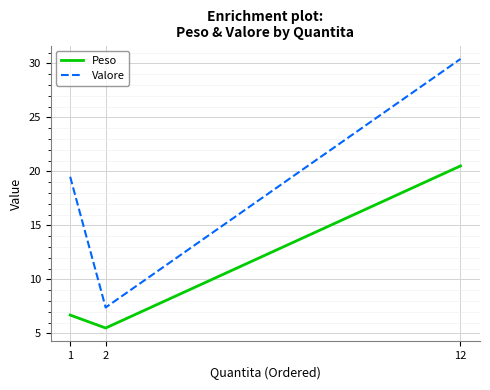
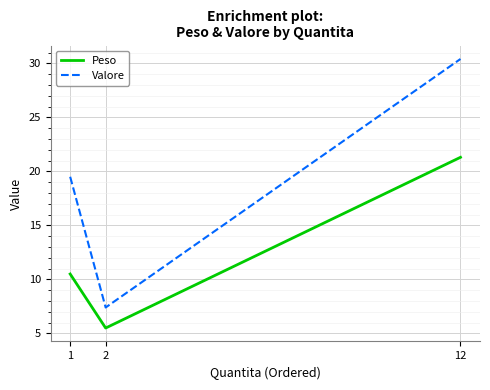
  {
    "Peso": {
-     "1": 6.7,
+     "1": 10.5,
      "2": 5.5,
-     "12": 20.5
+     "12": 21.3
    },
    "Valore": {
      "1": 19.5,
      "2": 7.4,
      "12": 30.4
    }
  }
